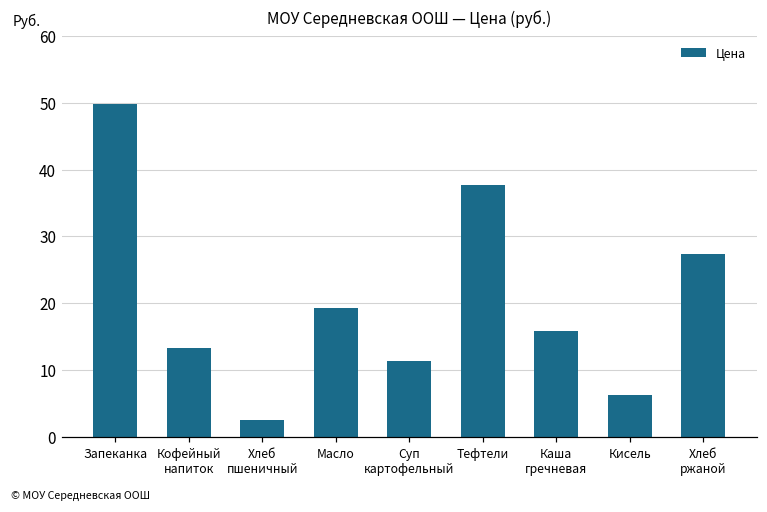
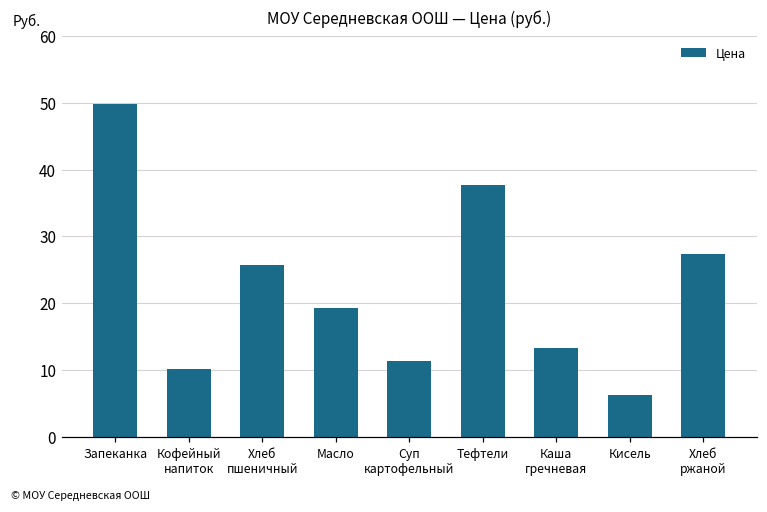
  {
    "Запеканка": 50,
-   "Кофейный напиток": 13,
-   "Хлеб пшеничный": 2,
+   "Кофейный напиток": 10,
+   "Хлеб пшеничный": 26,
    "Масло": 19,
    "Суп картофельный": 11,
    "Тефтели": 38,
-   "Каша гречневая": 16,
+   "Каша гречневая": 13,
    "Кисель": 6,
    "Хлеб ржаной": 27
  }
